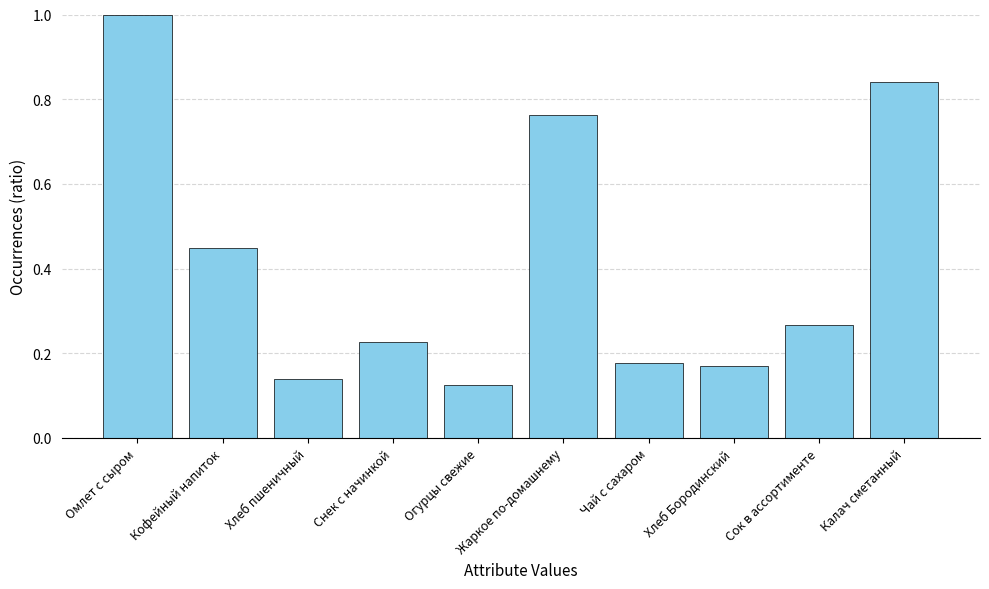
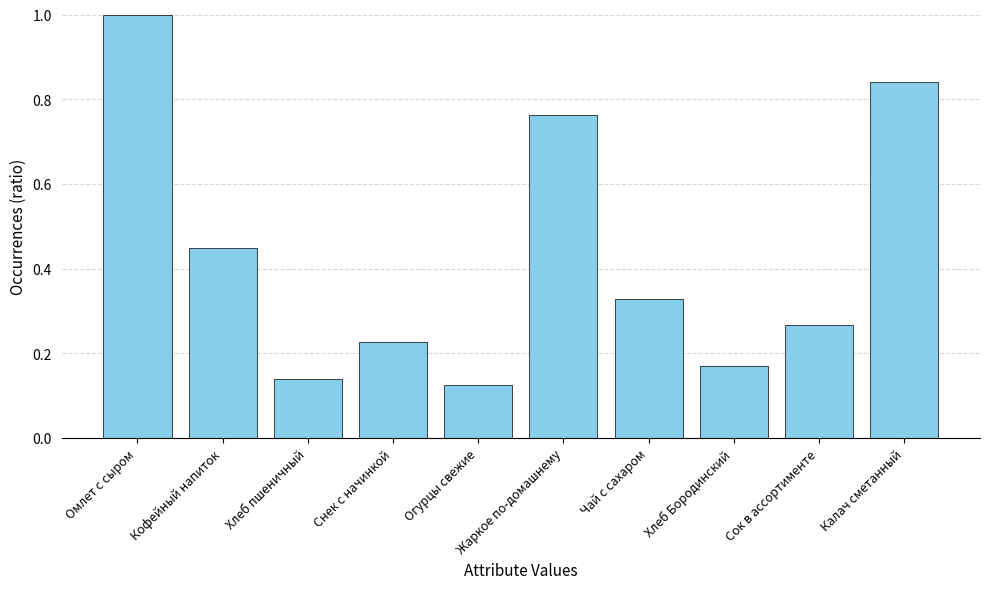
  {
    "Омлет с сыром": 1.00,
    "Кофейный напиток": 0.45,
    "Хлеб пшеничный": 0.14,
    "Снек с начинкой": 0.23,
    "Огурцы свежие": 0.12,
    "Жаркое по-домашнему": 0.76,
-   "Чай с сахаром": 0.18,
+   "Чай с сахаром": 0.33,
    "Хлеб Бородинский": 0.17,
    "Сок в ассортименте": 0.27,
    "Калач сметанный": 0.84
  }
